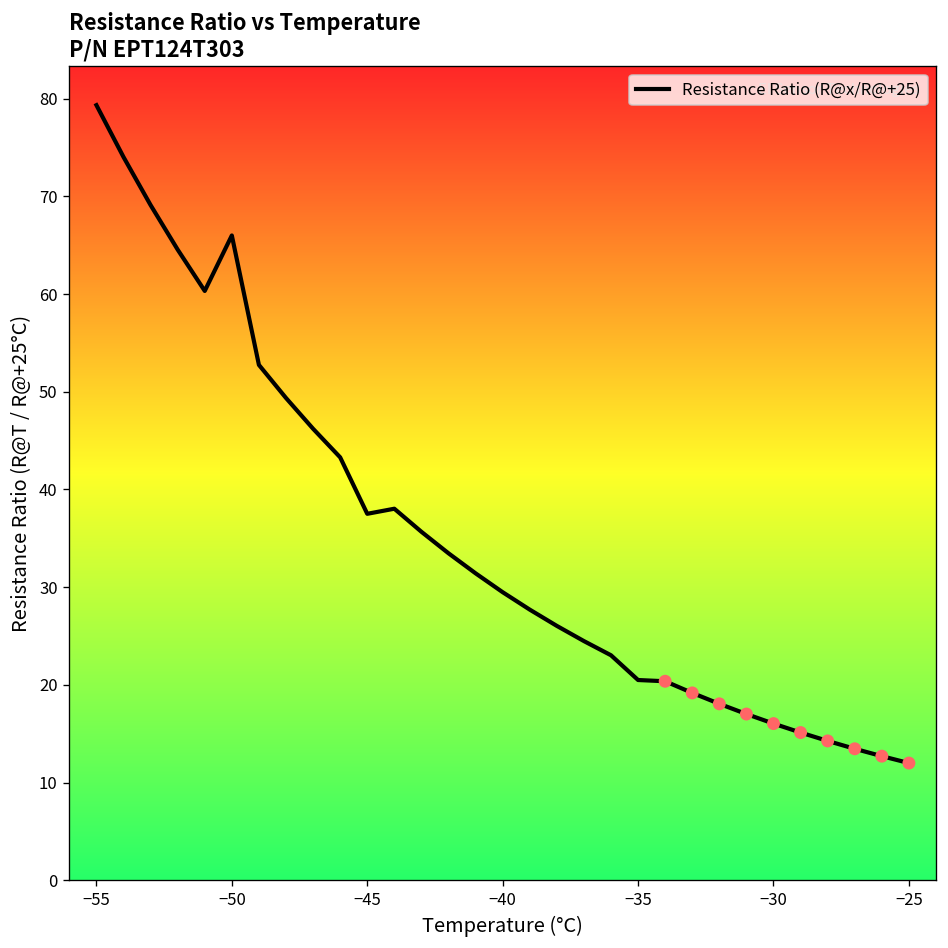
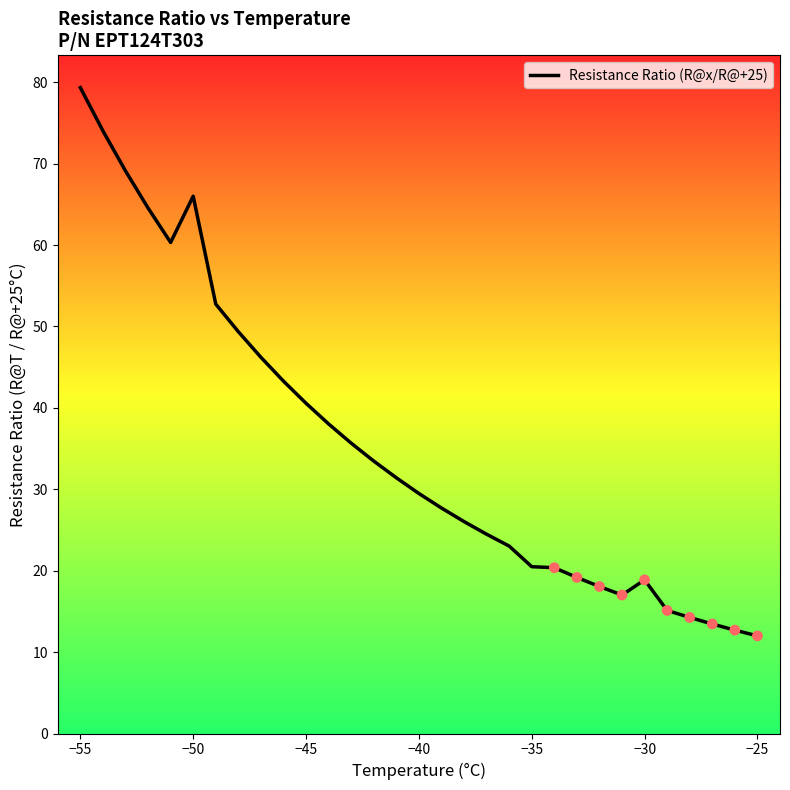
  {
    "Resistance Ratio (R@x/R@+25)": {
      "−55": 79,
      "−50": 66,
-     "−45": 38,
+     "−45": 41,
      "−40": 29,
      "−35": 20,
-     "−30": 16
+     "−30": 19
    }
  }
